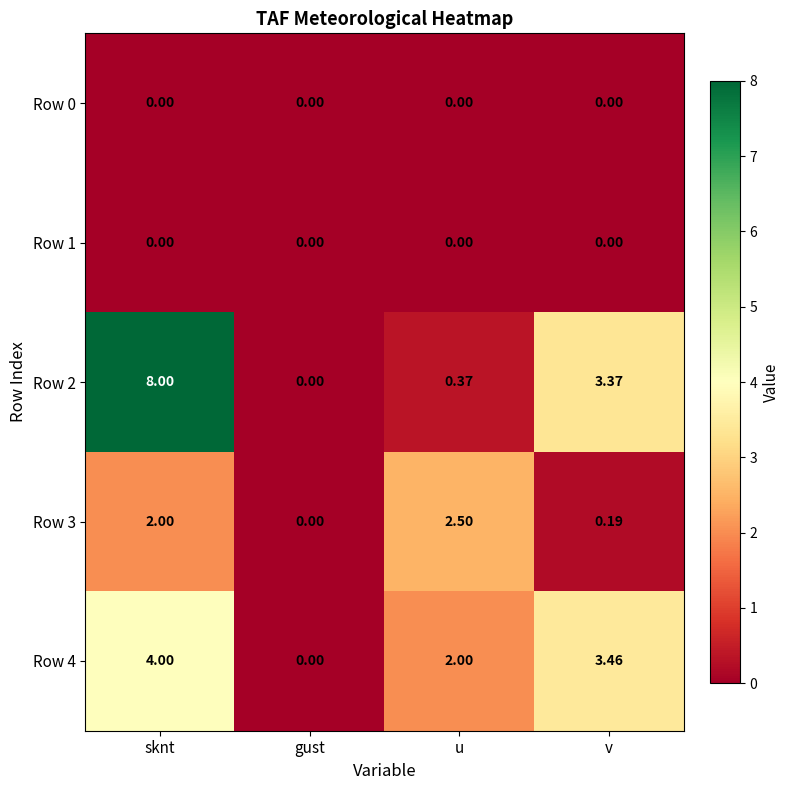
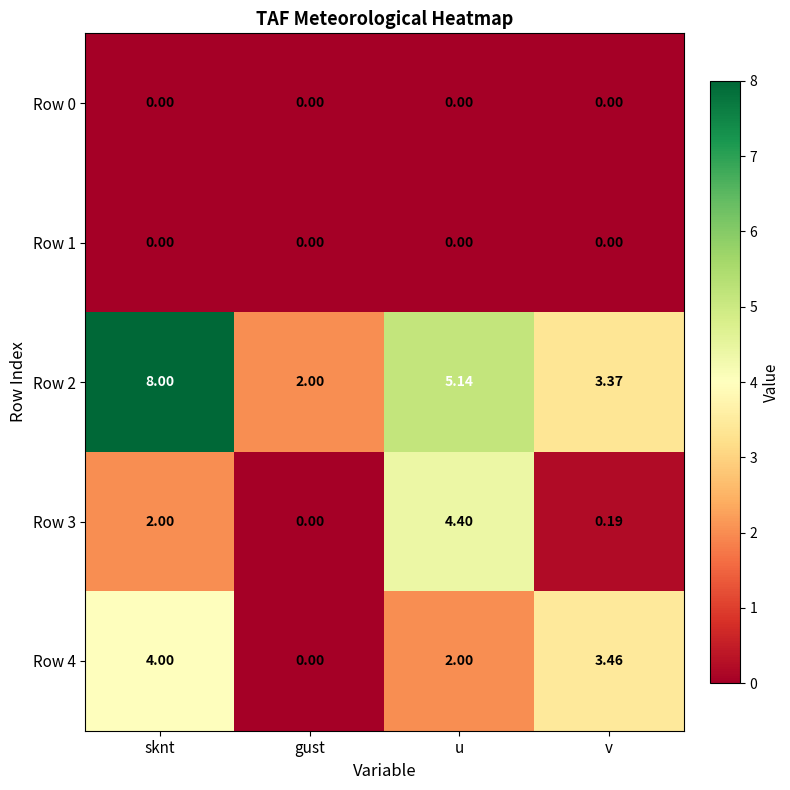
  {
    "Row 0": {
      "sknt": 0.00,
      "gust": 0.00,
      "u": 0.00,
      "v": 0.00
    },
    "Row 1": {
      "sknt": 0.00,
      "gust": 0.00,
      "u": 0.00,
      "v": 0.00
    },
    "Row 2": {
      "sknt": 8.00,
-     "gust": 0.00,
-     "u": 0.37,
+     "gust": 2.00,
+     "u": 5.14,
      "v": 3.37
    },
    "Row 3": {
      "sknt": 2.00,
      "gust": 0.00,
-     "u": 2.50,
+     "u": 4.40,
      "v": 0.19
    },
    "Row 4": {
      "sknt": 4.00,
      "gust": 0.00,
      "u": 2.00,
      "v": 3.46
    }
  }
